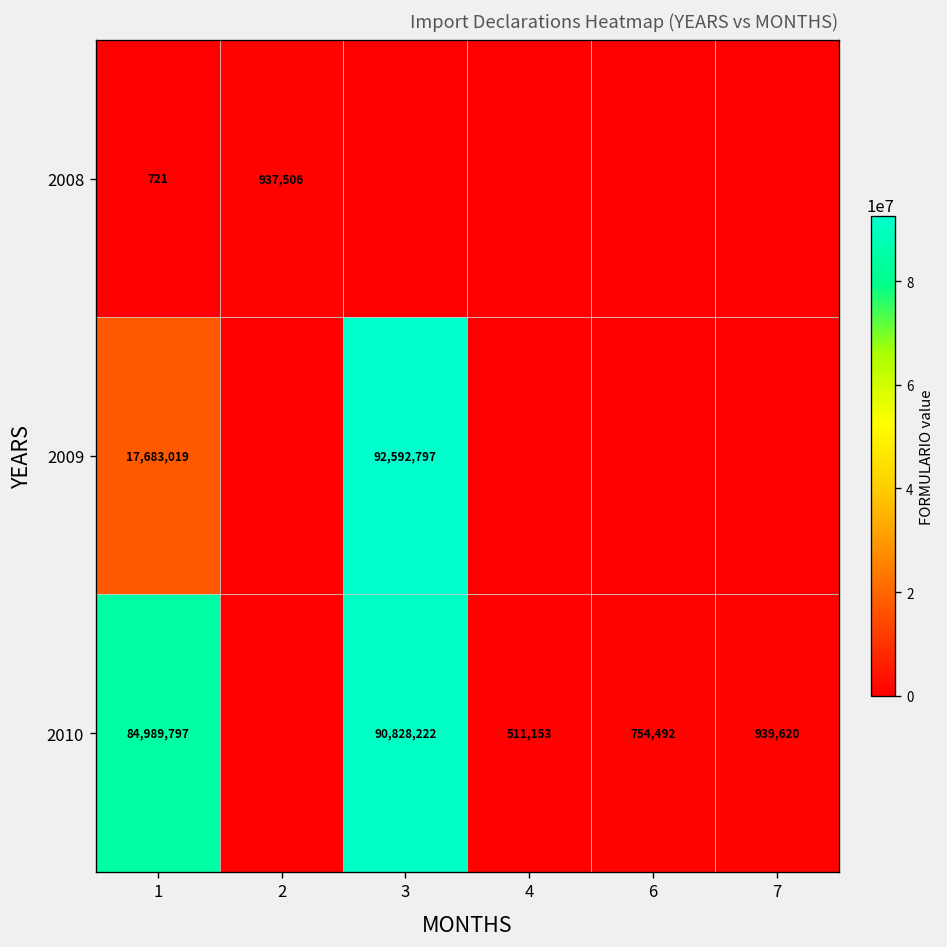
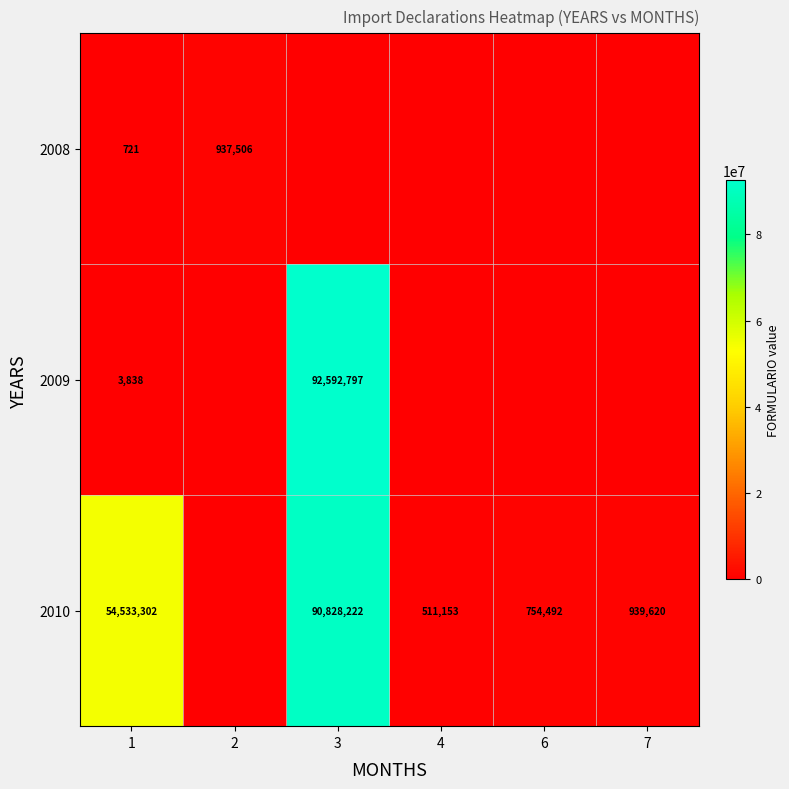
  {
    "2008": {
      "1": "721",
      "2": "937,506"
    },
    "2009": {
-     "1": "17,683,019",
+     "1": "3,838",
      "3": "92,592,797"
    },
    "2010": {
-     "1": "84,989,797",
+     "1": "54,533,302",
      "3": "90,828,222",
      "4": "511,153",
      "6": "754,492",
      "7": "939,620"
    }
  }
